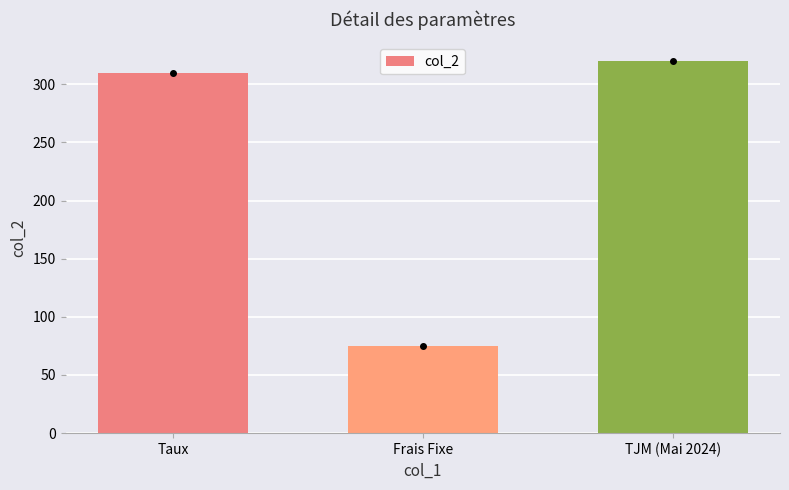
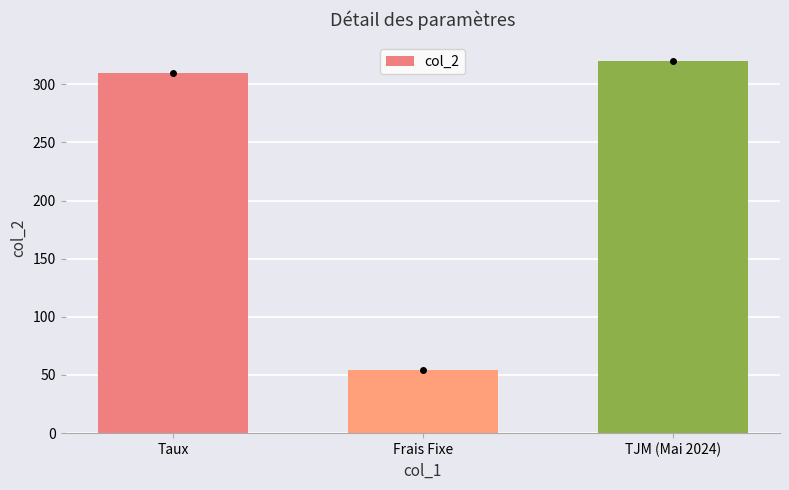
  {
    "col_2": {
      "Taux": 310,
-     "Frais Fixe": 75,
+     "Frais Fixe": 54,
      "TJM (Mai 2024)": 320
    }
  }
